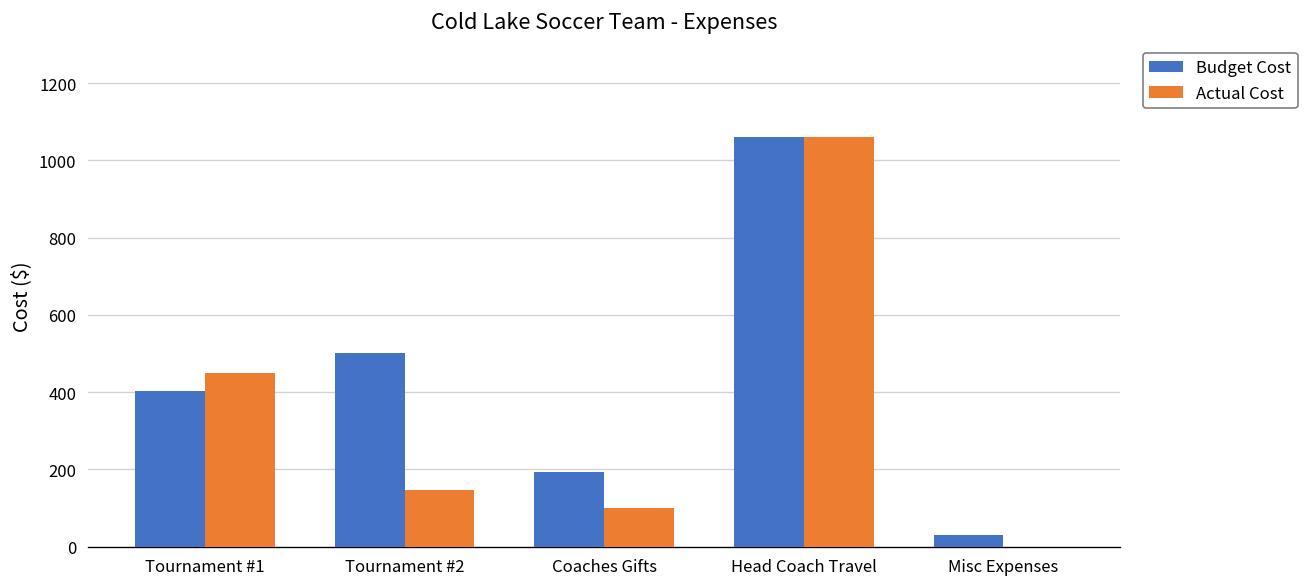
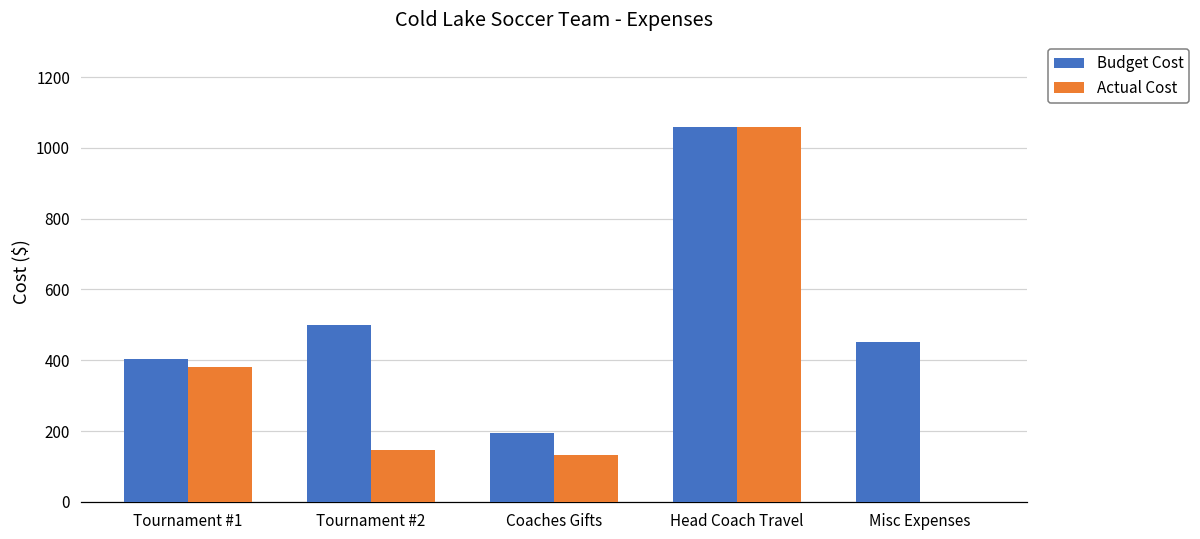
  {
    "Budget Cost": {
      "Tournament #1": 400,
      "Tournament #2": 500,
      "Coaches Gifts": 190,
      "Head Coach Travel": 1060,
-     "Misc Expenses": 30
+     "Misc Expenses": 450
    },
    "Actual Cost": {
-     "Tournament #1": 450,
+     "Tournament #1": 380,
      "Tournament #2": 150,
-     "Coaches Gifts": 100,
+     "Coaches Gifts": 130,
      "Head Coach Travel": 1060,
      "Misc Expenses": 0
    }
  }
